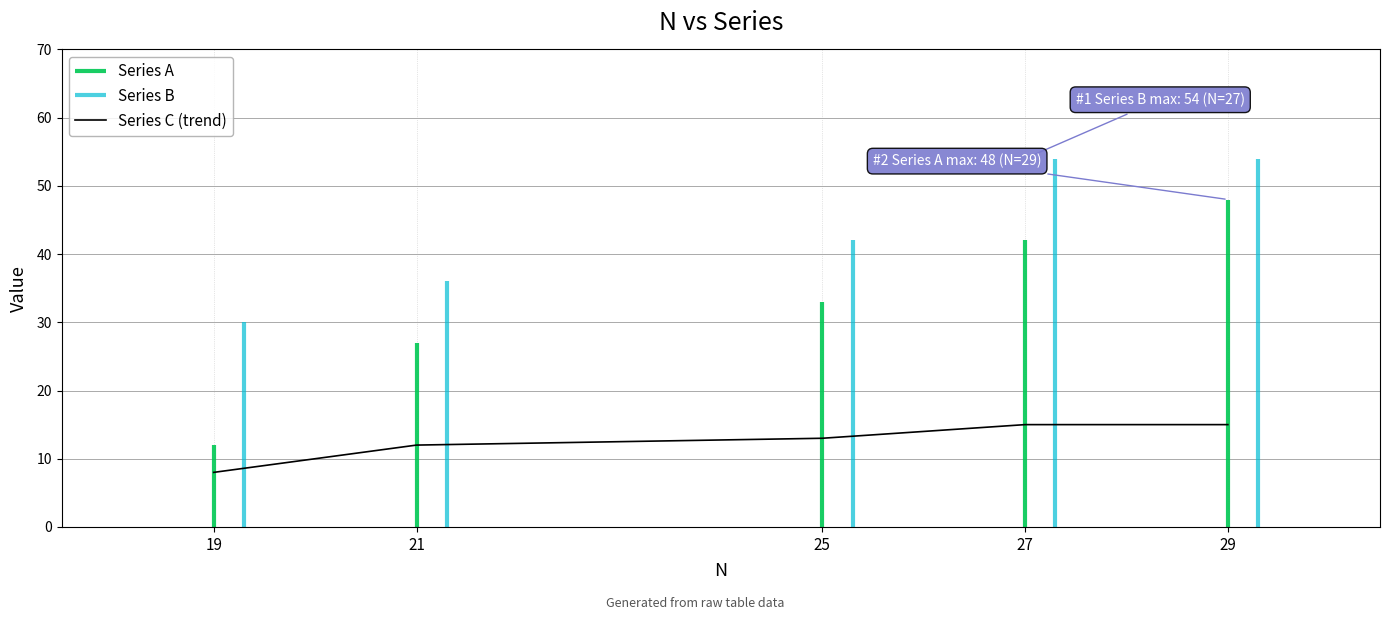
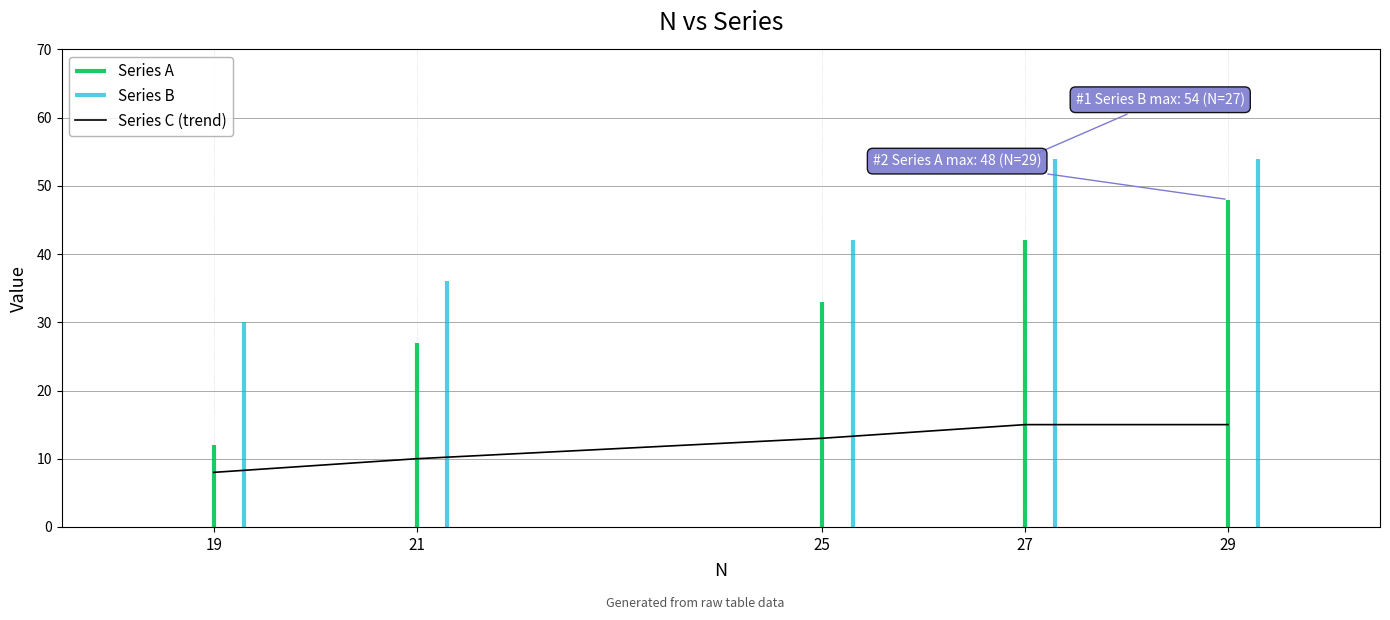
  {
    "19": 8,
-   "21": 12,
+   "21": 10,
    "25": 13,
    "27": 15,
    "29": 15
  }
